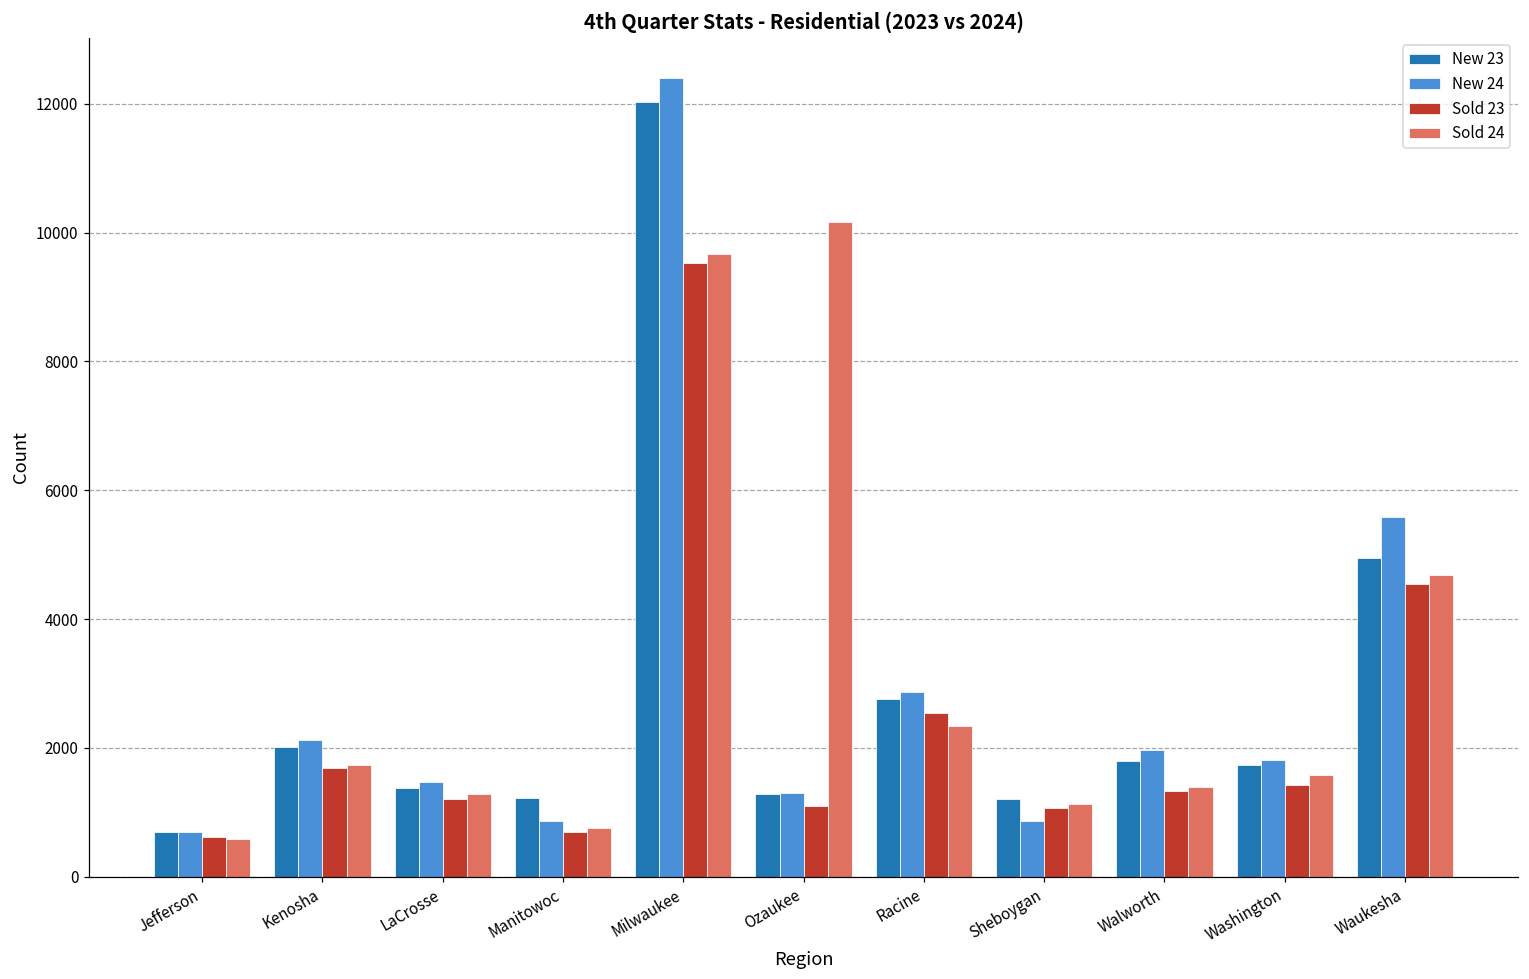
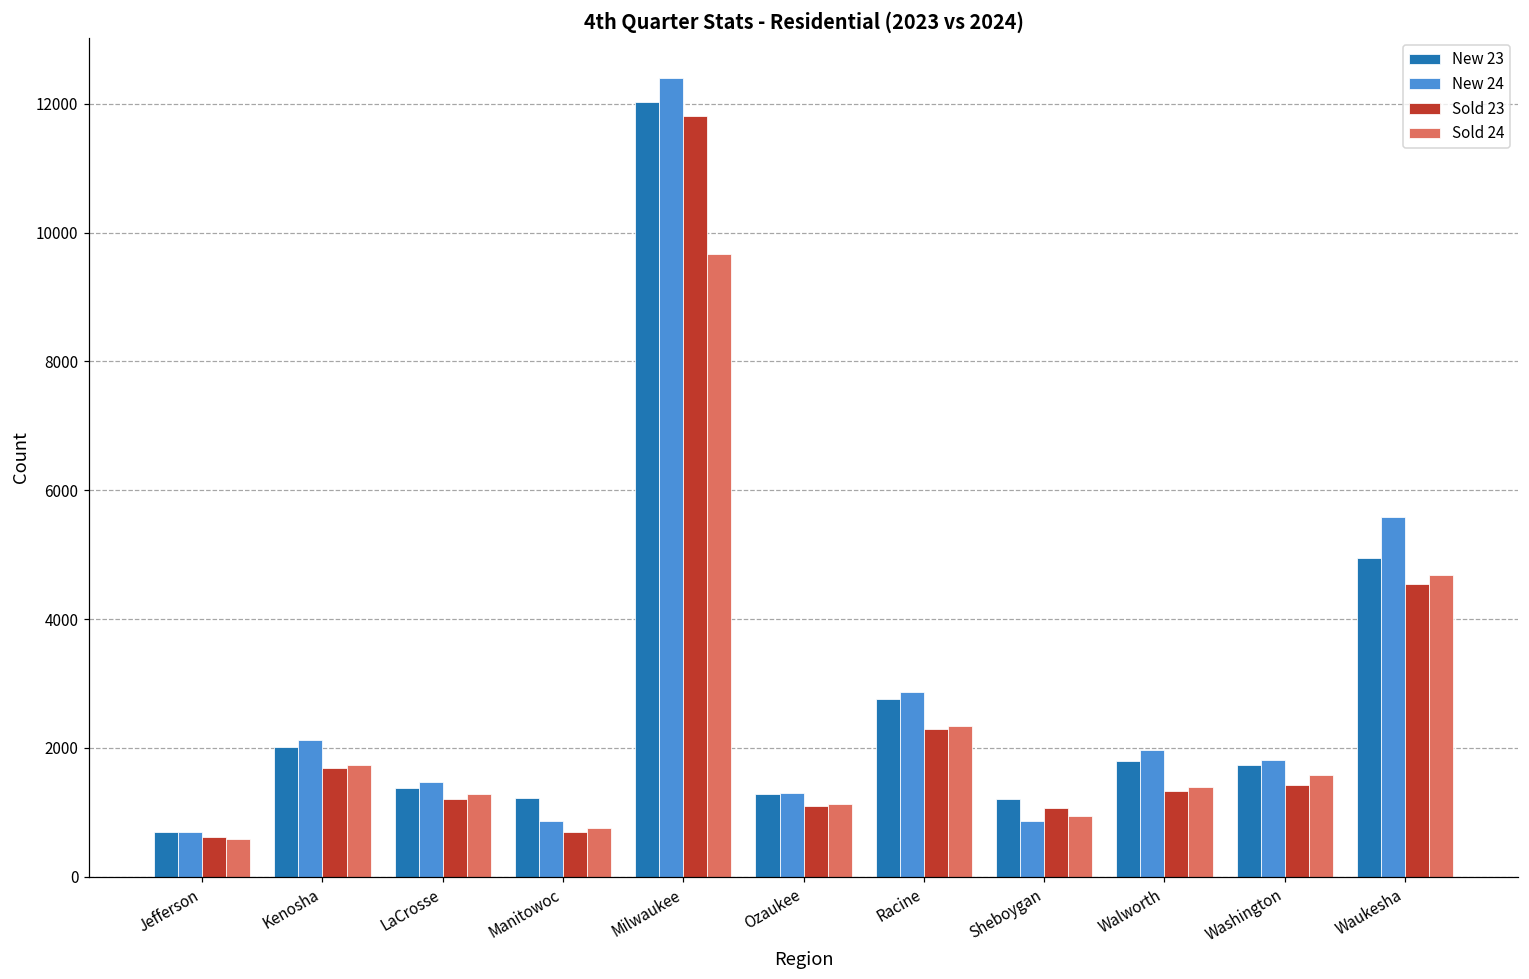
  {
    "New 23": {
      "Jefferson": 700,
      "Kenosha": 2000,
      "LaCrosse": 1400,
      "Manitowoc": 1200,
      "Milwaukee": 12000,
      "Ozaukee": 1300,
      "Racine": 2800,
      "Sheboygan": 1200,
      "Walworth": 1800,
      "Washington": 1700,
      "Waukesha": 5000
    },
    "New 24": {
      "Jefferson": 700,
      "Kenosha": 2100,
      "LaCrosse": 1500,
      "Manitowoc": 900,
      "Milwaukee": 12400,
      "Ozaukee": 1300,
      "Racine": 2900,
      "Sheboygan": 900,
      "Walworth": 2000,
      "Washington": 1800,
      "Waukesha": 5600
    },
    "Sold 23": {
      "Jefferson": 600,
      "Kenosha": 1700,
      "LaCrosse": 1200,
      "Manitowoc": 700,
-     "Milwaukee": 9500,
+     "Milwaukee": 11800,
      "Ozaukee": 1100,
-     "Racine": 2500,
+     "Racine": 2300,
      "Sheboygan": 1100,
      "Walworth": 1300,
      "Washington": 1400,
      "Waukesha": 4500
    },
    "Sold 24": {
      "Jefferson": 600,
      "Kenosha": 1700,
      "LaCrosse": 1300,
      "Manitowoc": 800,
      "Milwaukee": 9700,
-     "Ozaukee": 10200,
+     "Ozaukee": 1100,
      "Racine": 2300,
-     "Sheboygan": 1100,
+     "Sheboygan": 900,
      "Walworth": 1400,
      "Washington": 1600,
      "Waukesha": 4700
    }
  }
